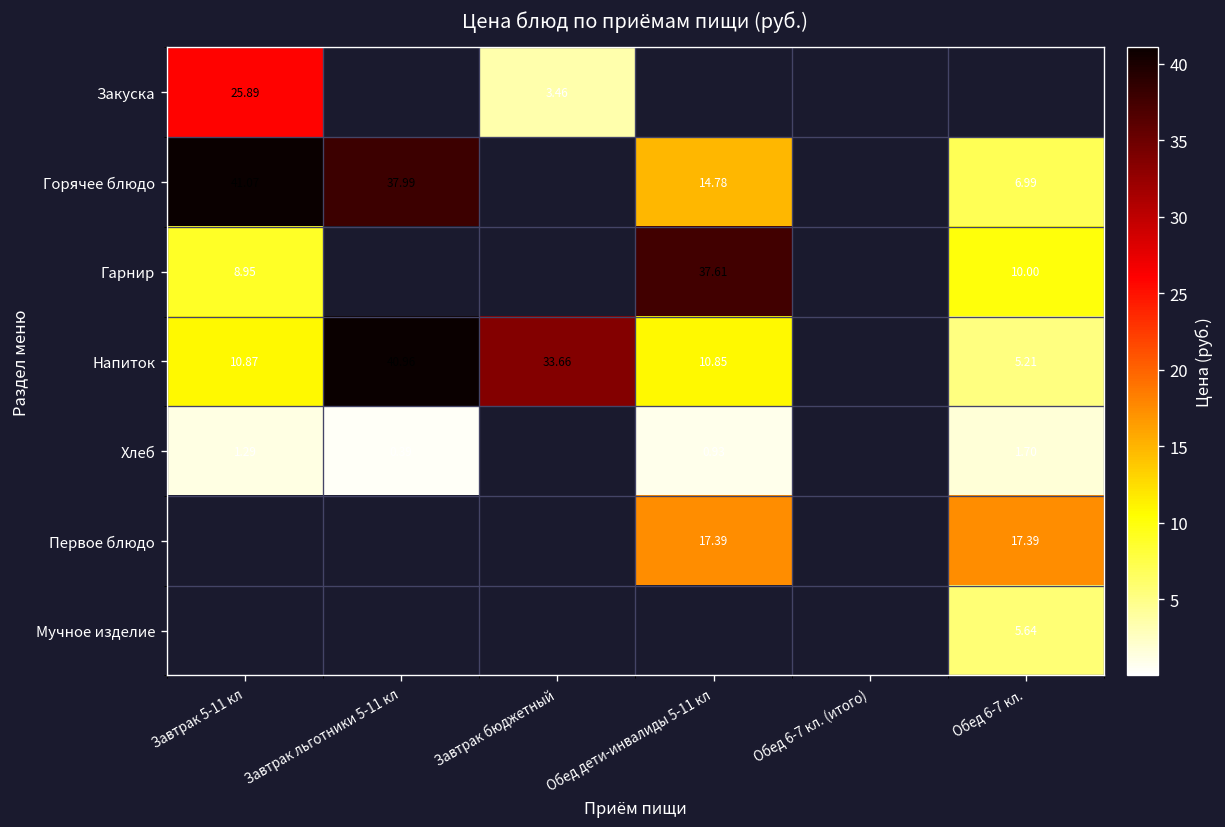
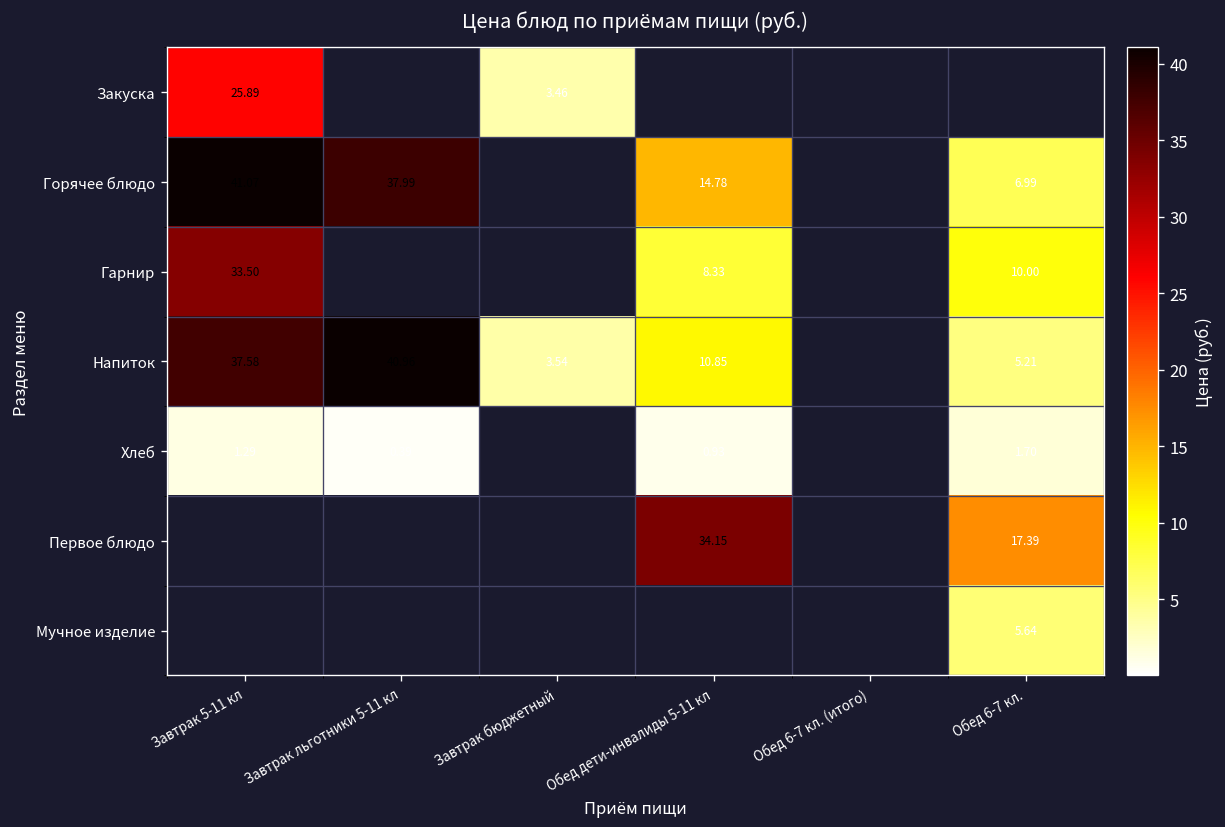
  {
    "Закуска": {
      "Завтрак 5-11 кл": 25.89,
      "Завтрак бюджетный": 3.46
    },
    "Горячее блюдо": {
      "Завтрак льготники 5-11 кл": 37.99,
      "Обед дети-инвалиды 5-11 кл": 14.78,
      "Обед 6-7 кл.": 6.99
    },
    "Гарнир": {
-     "Завтрак 5-11 кл": 8.95,
-     "Обед дети-инвалиды 5-11 кл": 37.61,
+     "Завтрак 5-11 кл": 33.50,
+     "Обед дети-инвалиды 5-11 кл": 8.33,
      "Обед 6-7 кл.": 10.00
    },
    "Напиток": {
-     "Завтрак 5-11 кл": 10.87,
-     "Завтрак бюджетный": 33.66,
+     "Завтрак 5-11 кл": 37.58,
+     "Завтрак бюджетный": 3.54,
      "Обед дети-инвалиды 5-11 кл": 10.85,
      "Обед 6-7 кл.": 5.21
    },
    "Первое блюдо": {
-     "Обед дети-инвалиды 5-11 кл": 17.39,
+     "Обед дети-инвалиды 5-11 кл": 34.15,
      "Обед 6-7 кл.": 17.39
    },
    "Мучное изделие": {
      "Обед 6-7 кл.": 5.64
    }
  }
